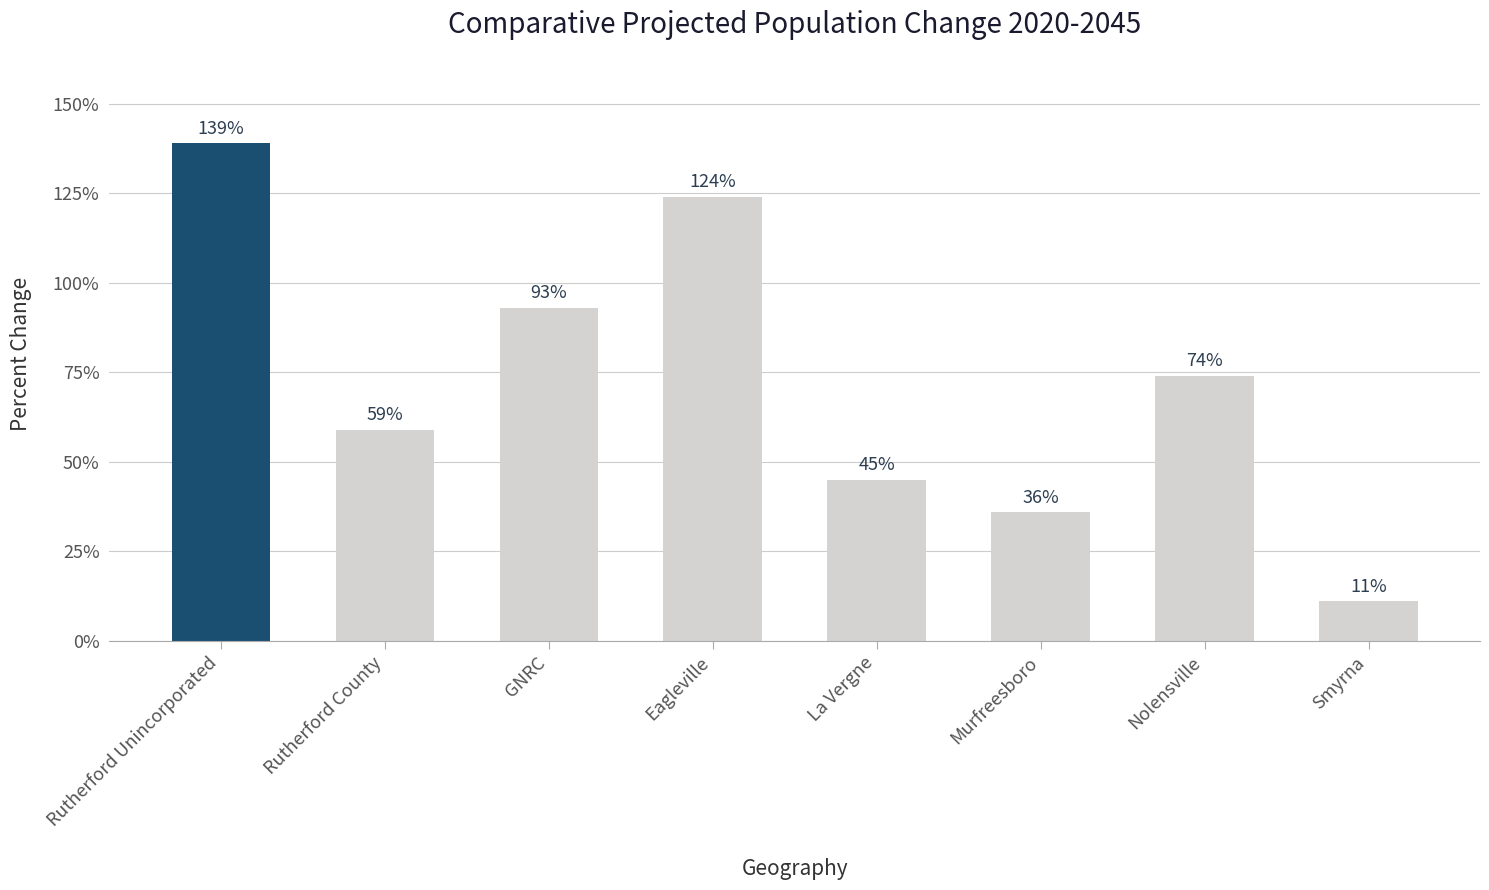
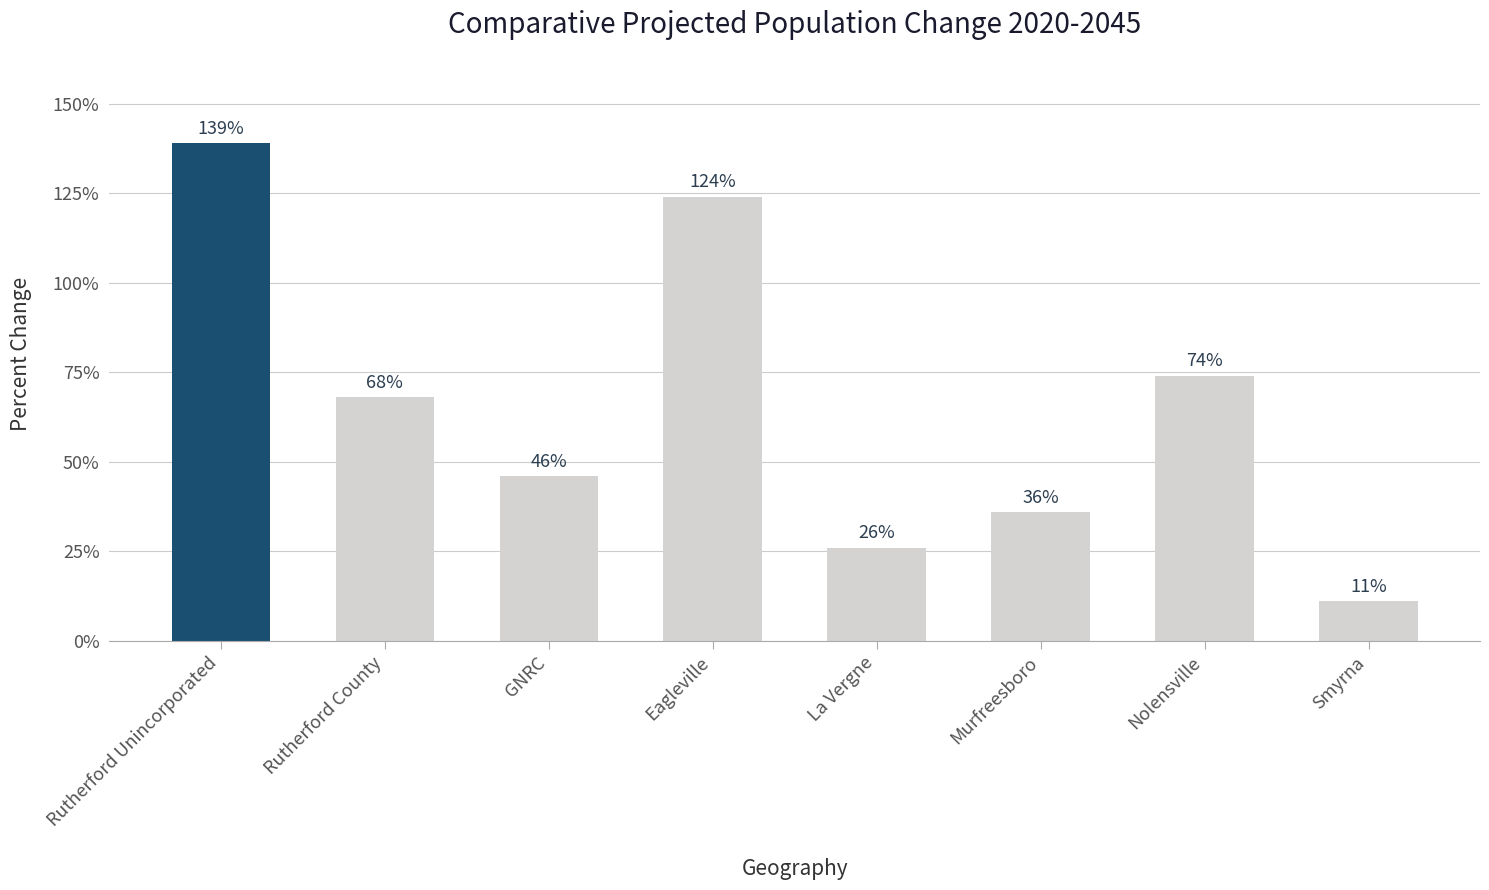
  {
    "Rutherford Unincorporated": "139%",
-   "Rutherford County": "59%",
-   "GNRC": "93%",
+   "Rutherford County": "68%",
+   "GNRC": "46%",
    "Eagleville": "124%",
-   "La Vergne": "45%",
+   "La Vergne": "26%",
    "Murfreesboro": "36%",
    "Nolensville": "74%",
    "Smyrna": "11%"
  }
